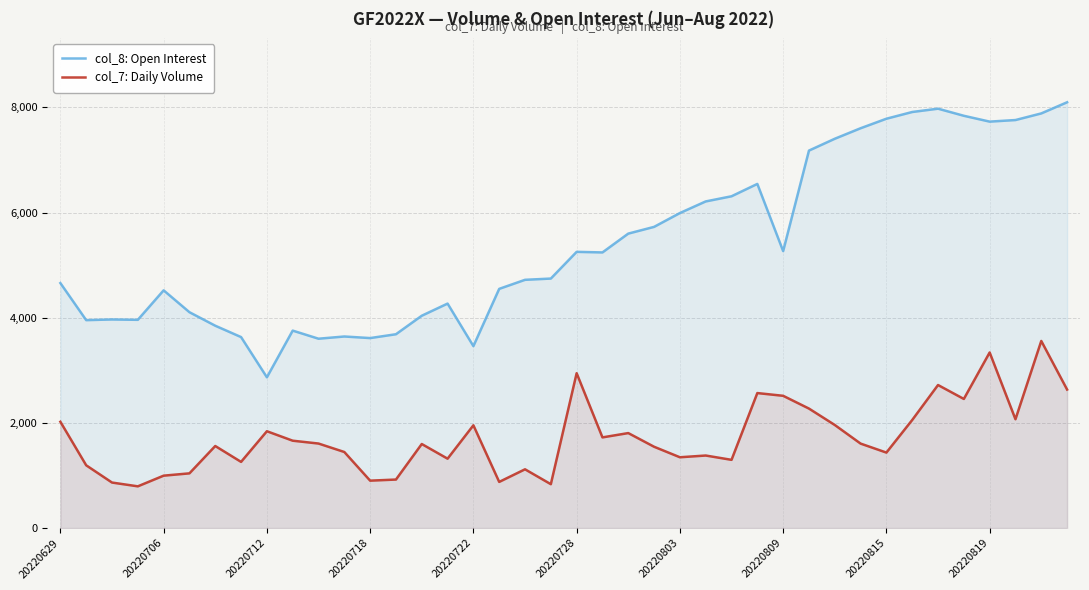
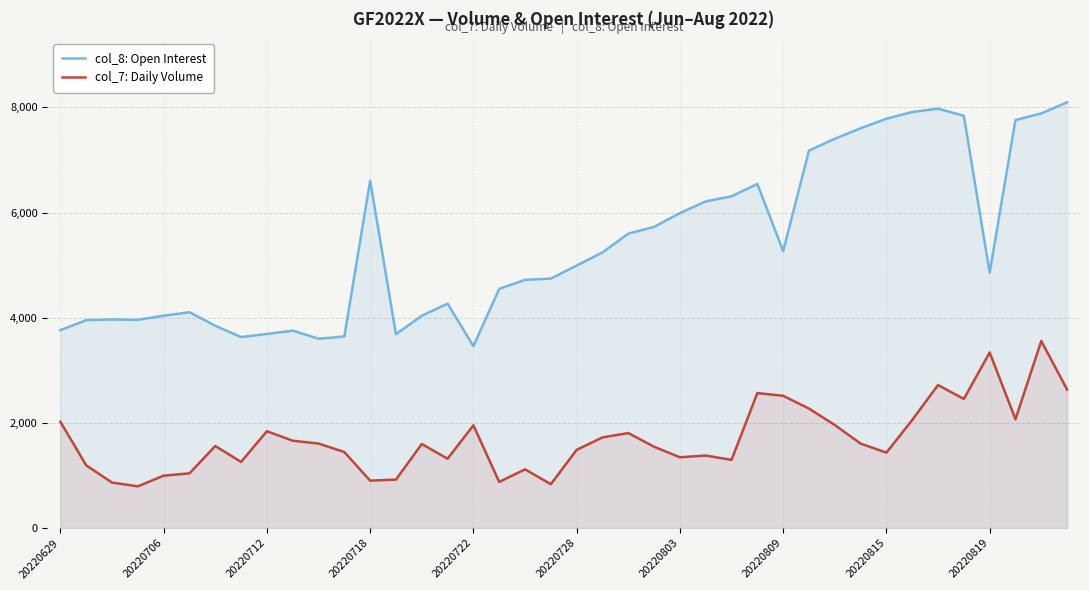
  {
    "col_8: Open Interest": {
-     "20220629": "4,700",
-     "20220706": "4,500",
-     "20220712": "2,900",
-     "20220718": "3,600",
+     "20220629": "3,800",
+     "20220706": "4,000",
+     "20220712": "3,700",
+     "20220718": "6,600",
      "20220722": "3,500",
-     "20220728": "5,300",
+     "20220728": "5,000",
      "20220803": "6,000",
      "20220809": "5,300",
      "20220815": "7,800",
-     "20220819": "7,700"
+     "20220819": "4,900"
    },
    "col_7: Daily Volume": {
      "20220629": "2,000",
      "20220706": "1,000",
      "20220712": "1,800",
      "20220718": "900",
      "20220722": "2,000",
-     "20220728": "2,900",
+     "20220728": "1,500",
      "20220803": "1,300",
      "20220809": "2,500",
      "20220815": "1,400",
      "20220819": "3,300"
    }
  }
